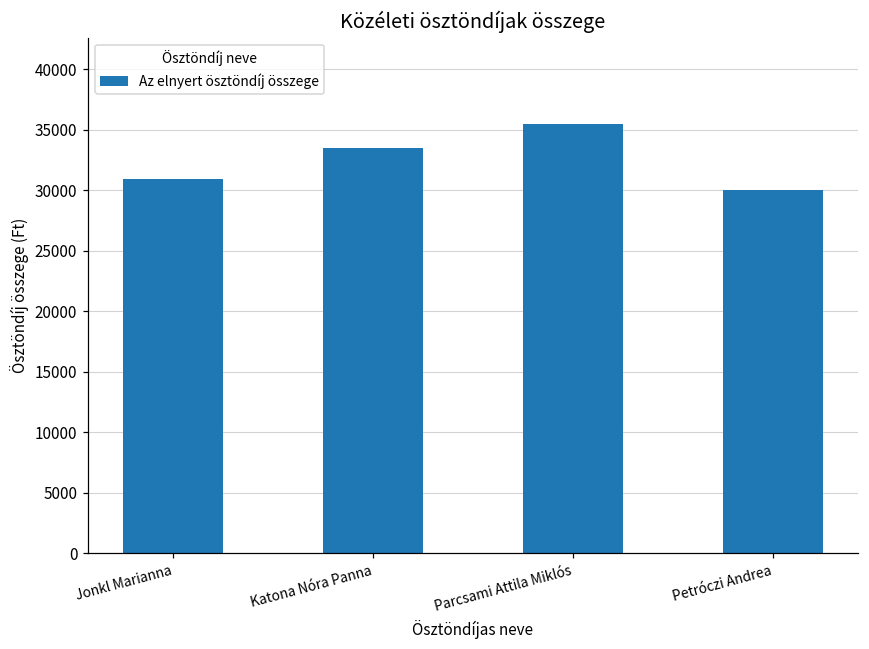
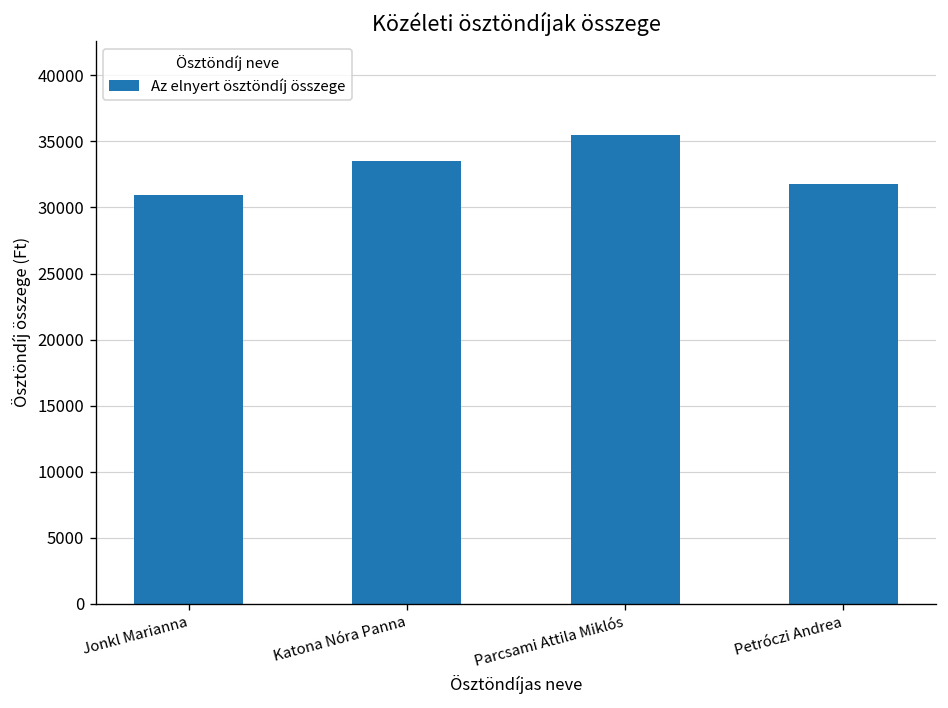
  {
    "Jonkl Marianna": 30900,
    "Katona Nóra Panna": 33500,
    "Parcsami Attila Miklós": 35500,
-   "Petróczi Andrea": 30000
+   "Petróczi Andrea": 31800
  }
